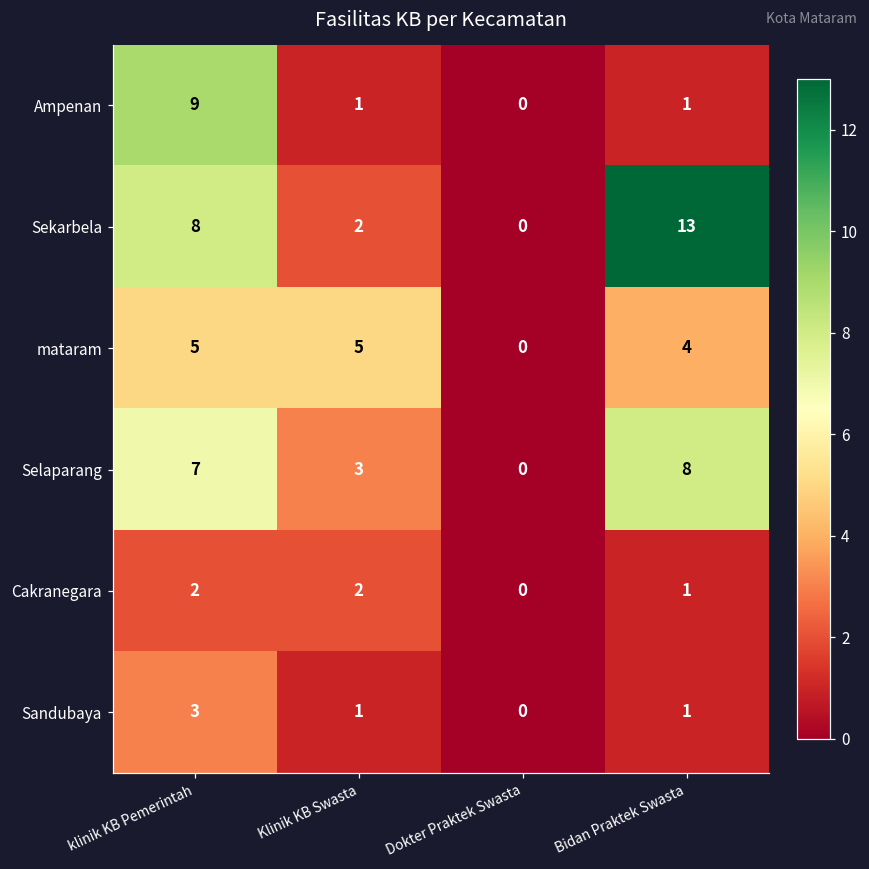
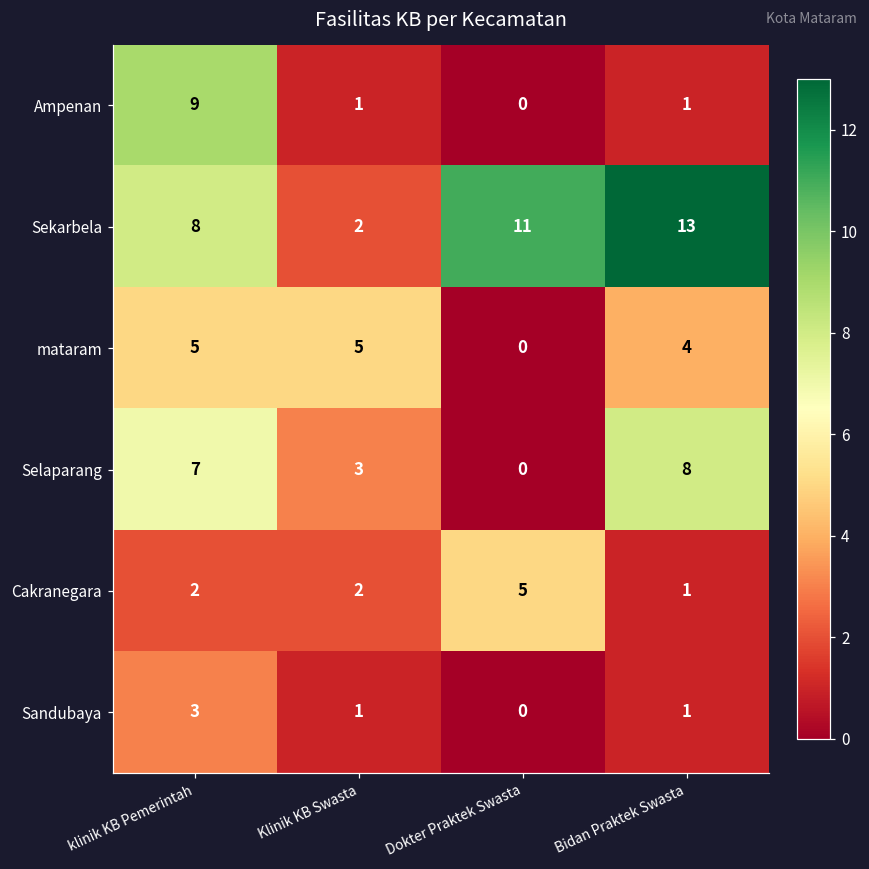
  {
    "Ampenan": {
      "klinik KB Pemerintah": 9,
      "Klinik KB Swasta": 1,
      "Dokter Praktek Swasta": 0,
      "Bidan Praktek Swasta": 1
    },
    "Sekarbela": {
      "klinik KB Pemerintah": 8,
      "Klinik KB Swasta": 2,
-     "Dokter Praktek Swasta": 0,
+     "Dokter Praktek Swasta": 11,
      "Bidan Praktek Swasta": 13
    },
    "mataram": {
      "klinik KB Pemerintah": 5,
      "Klinik KB Swasta": 5,
      "Dokter Praktek Swasta": 0,
      "Bidan Praktek Swasta": 4
    },
    "Selaparang": {
      "klinik KB Pemerintah": 7,
      "Klinik KB Swasta": 3,
      "Dokter Praktek Swasta": 0,
      "Bidan Praktek Swasta": 8
    },
    "Cakranegara": {
      "klinik KB Pemerintah": 2,
      "Klinik KB Swasta": 2,
-     "Dokter Praktek Swasta": 0,
+     "Dokter Praktek Swasta": 5,
      "Bidan Praktek Swasta": 1
    },
    "Sandubaya": {
      "klinik KB Pemerintah": 3,
      "Klinik KB Swasta": 1,
      "Dokter Praktek Swasta": 0,
      "Bidan Praktek Swasta": 1
    }
  }
